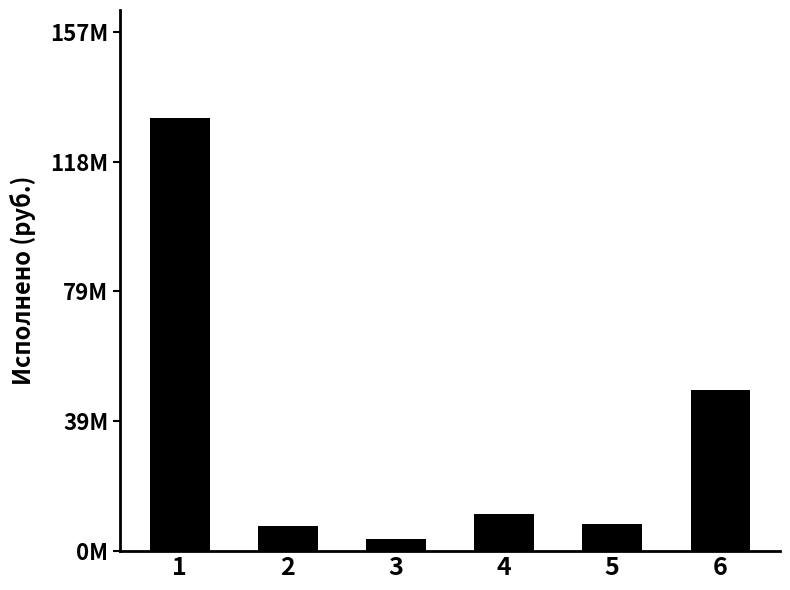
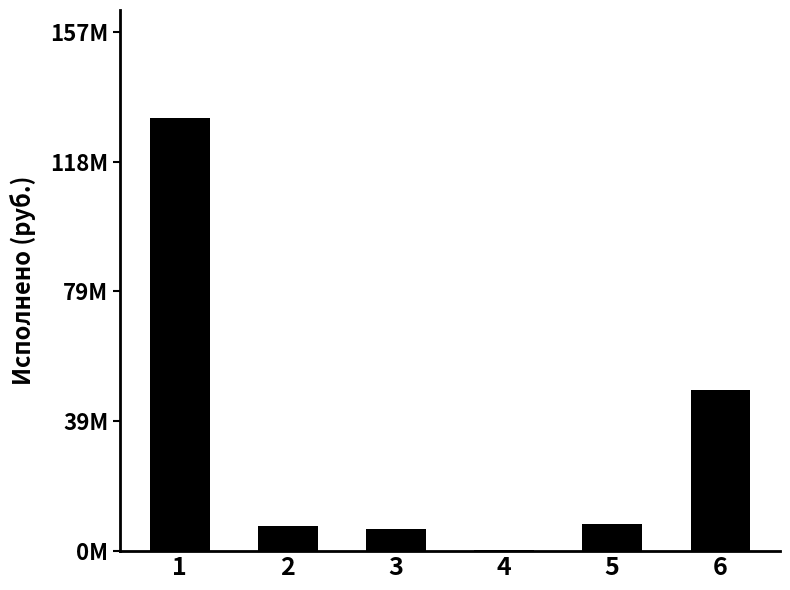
  {
    "1": 131000000,
    "2": 8000000,
-   "3": 4000000,
-   "4": 11000000,
+   "3": 7000000,
+   "4": 0,
    "5": 8000000,
    "6": 49000000
  }
